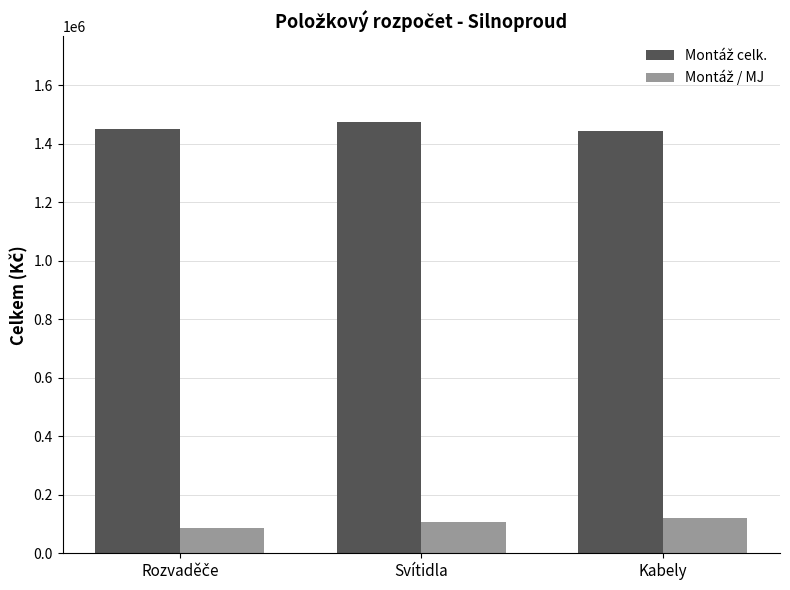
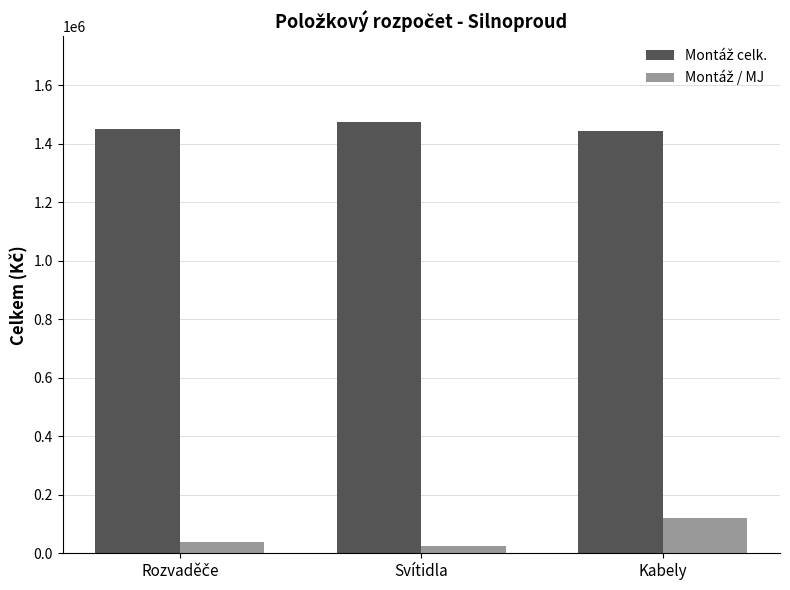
  {
    "Montáž celk.": {
      "Rozvaděče": 1450000,
      "Svítidla": 1470000,
      "Kabely": 1440000
    },
    "Montáž / MJ": {
-     "Rozvaděče": 90000,
-     "Svítidla": 110000,
+     "Rozvaděče": 40000,
+     "Svítidla": 20000,
      "Kabely": 120000
    }
  }
